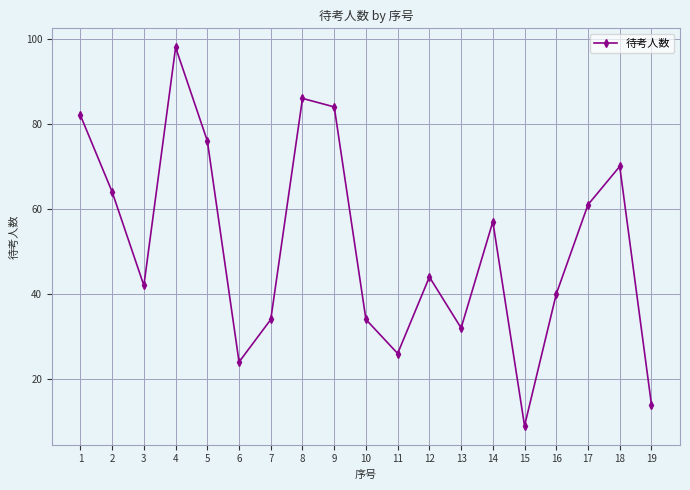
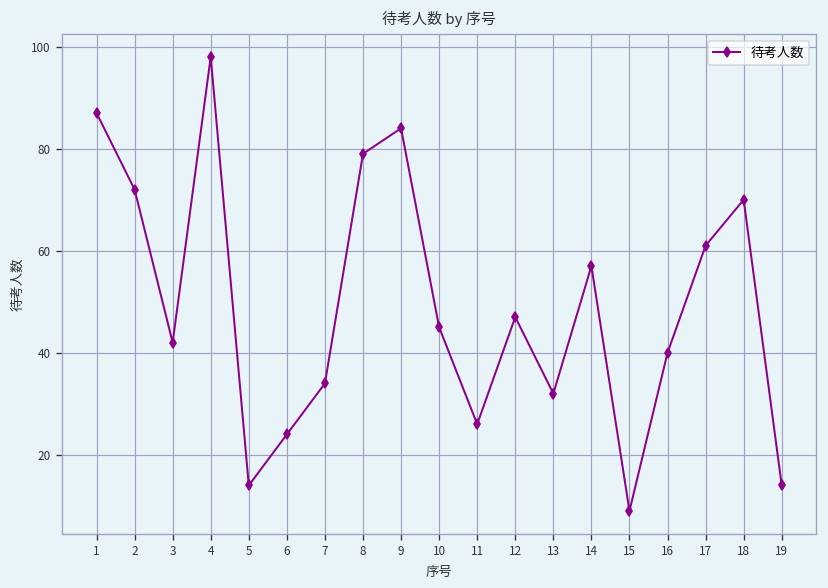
  {
-   "1": 82,
-   "2": 64,
+   "1": 87,
+   "2": 72,
    "3": 42,
    "4": 98,
-   "5": 76,
+   "5": 14,
    "6": 24,
    "7": 34,
-   "8": 86,
+   "8": 79,
    "9": 84,
-   "10": 34,
+   "10": 45,
    "11": 26,
-   "12": 44,
+   "12": 47,
    "13": 32,
    "14": 57,
    "15": 9,
    "16": 40,
    "17": 61,
    "18": 70,
    "19": 14
  }
